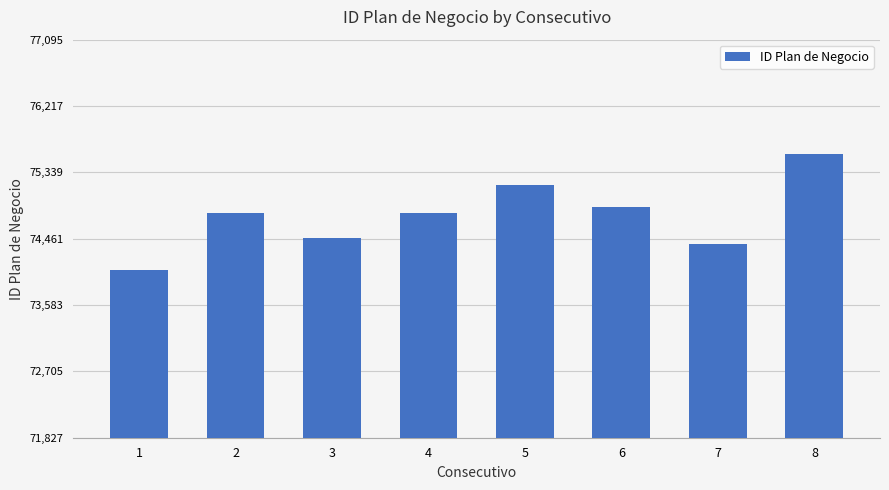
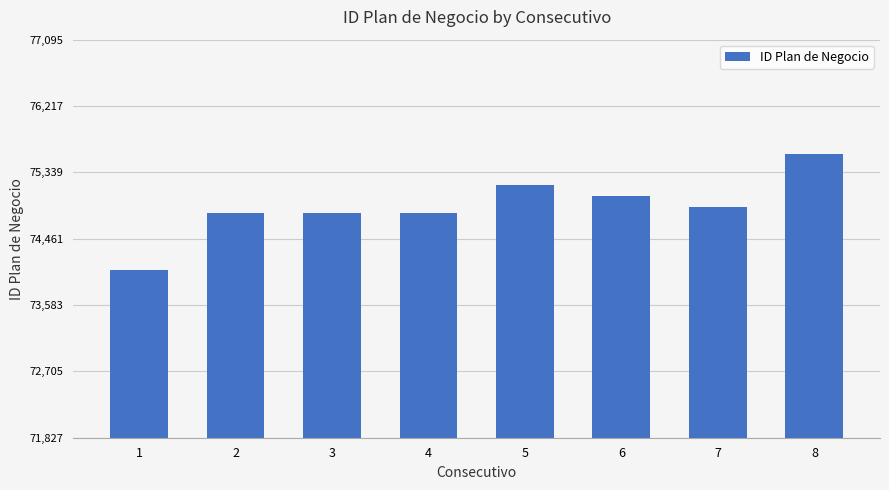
  {
    "1": "74,000",
    "2": "74,800",
-   "3": "74,500",
+   "3": "74,800",
    "4": "74,800",
    "5": "75,200",
-   "6": "74,900",
-   "7": "74,400",
+   "6": "75,000",
+   "7": "74,900",
    "8": "75,600"
  }
